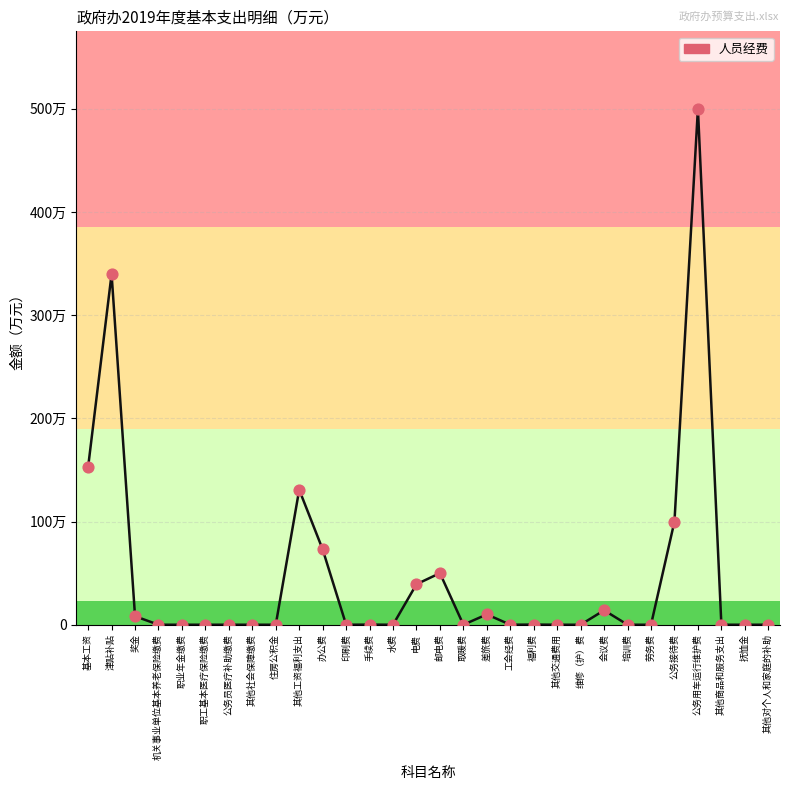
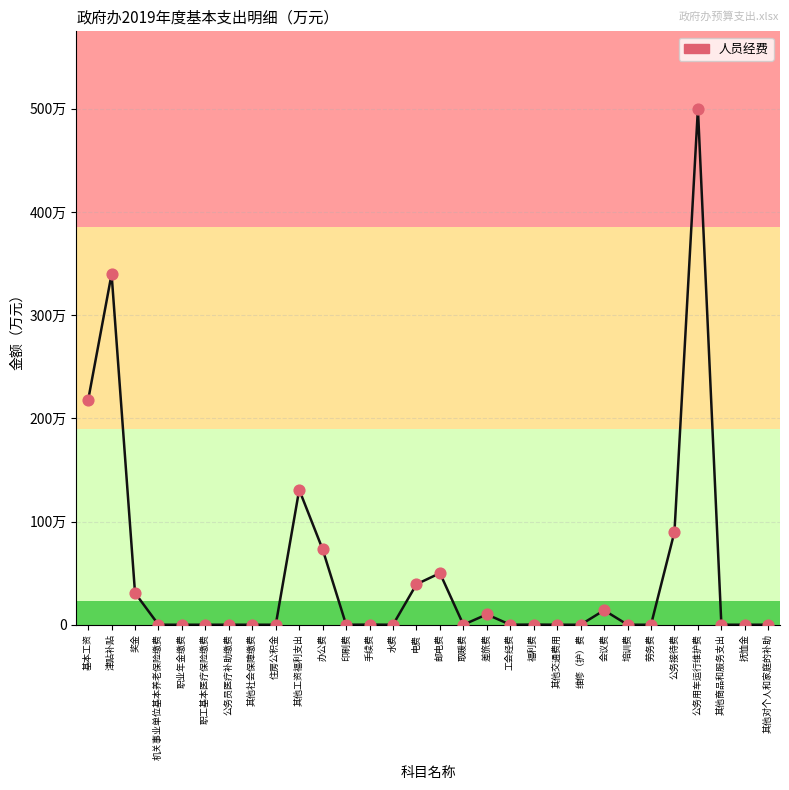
  {
-   "基本工资": "153万",
+   "基本工资": "218万",
    "津贴补贴": "340万",
-   "奖金": "8万",
+   "奖金": "31万",
    "机关事业单位基本养老保险缴费": "0万",
    "职业年金缴费": "0万",
    "职工基本医疗保险缴费": "0万",
    "公务员医疗补助缴费": "0万",
    "其他社会保障缴费": "0万",
    "住房公积金": "0万",
    "其他工资福利支出": "131万",
    "办公费": "73万",
    "印刷费": "0万",
    "手续费": "0万",
    "水费": "0万",
    "电费": "39万",
    "邮电费": "50万",
    "取暖费": "0万",
    "差旅费": "10万",
    "工会经费": "0万",
    "福利费": "0万",
    "其他交通费用": "0万",
    "维修（护）费": "0万",
    "会议费": "14万",
    "培训费": "0万",
    "劳务费": "0万",
-   "公务接待费": "100万",
+   "公务接待费": "90万",
    "公务用车运行维护费": "500万",
    "其他商品和服务支出": "0万",
    "抚恤金": "0万",
    "其他对个人和家庭的补助": "0万"
  }
